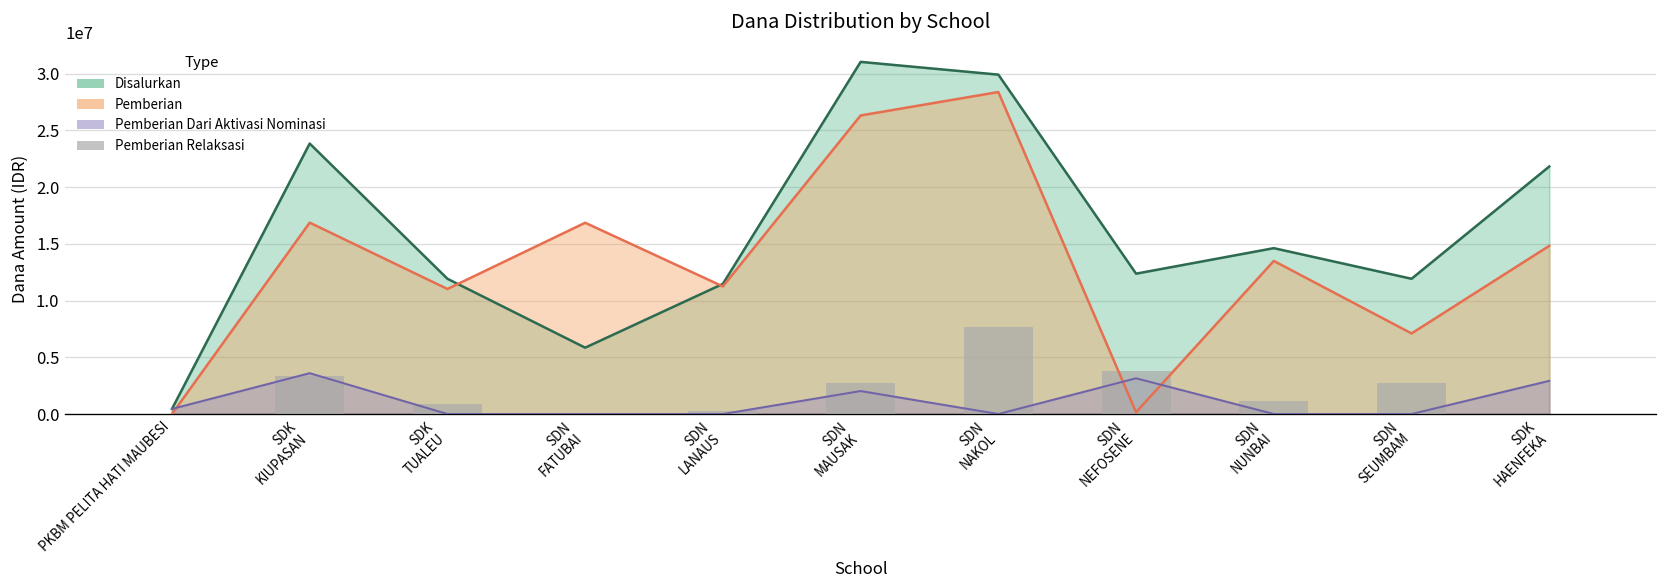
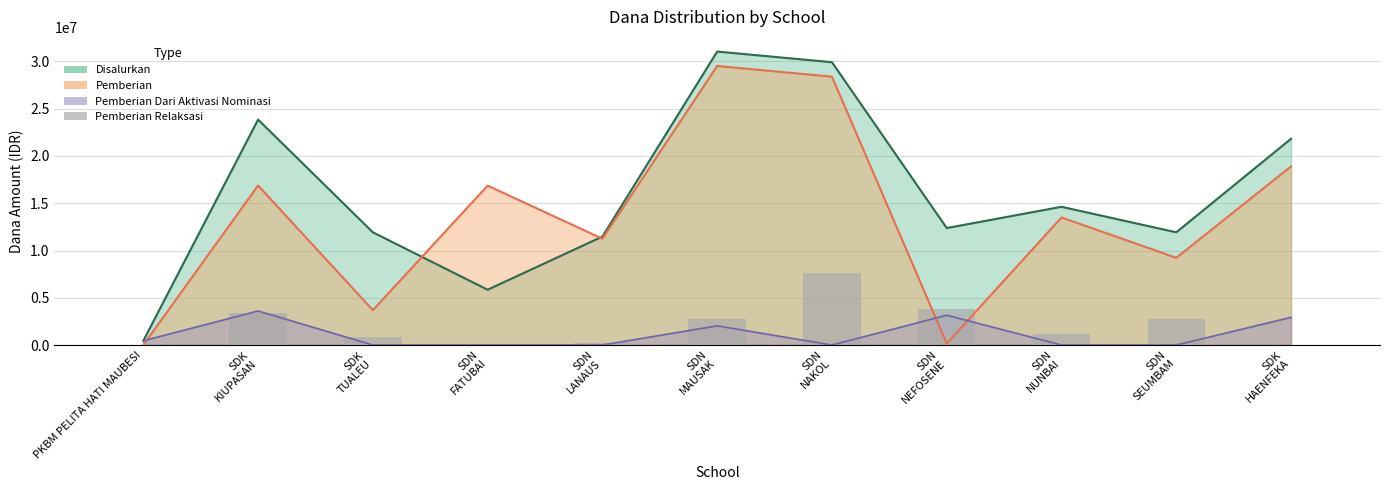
  {
    "Pemberian": {
      "PKBM PELITA HATI MAUBESI": 0,
      "SDK KIUPASAN": 17000000,
-     "SDK TUALEU": 11000000,
+     "SDK TUALEU": 4000000,
      "SDN FATUBAI": 17000000,
-     "SDN MAUSAK": 26000000,
+     "SDN MAUSAK": 30000000,
      "SDN NAKOL": 28000000,
      "SDN NEFOSENE": 0,
      "SDN NUNBAI": 14000000,
-     "SDN SEUMBAM": 7000000,
-     "SDK HAENFEKA": 15000000
+     "SDN SEUMBAM": 9000000,
+     "SDK HAENFEKA": 19000000
    }
  }
